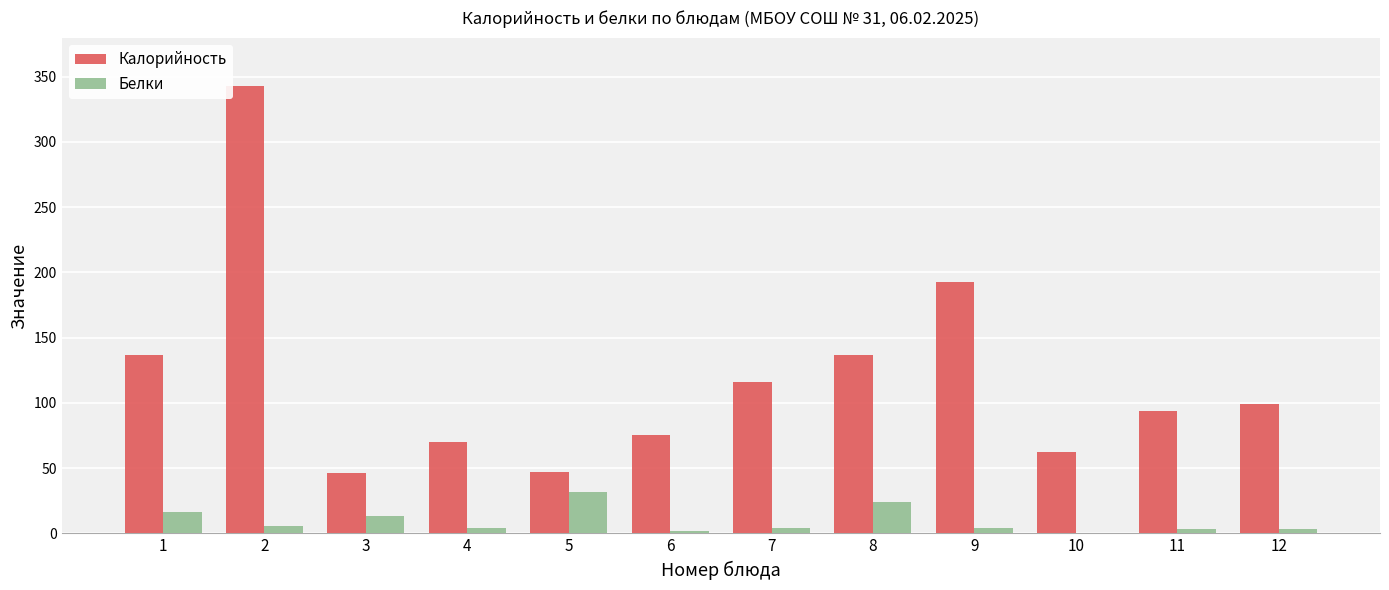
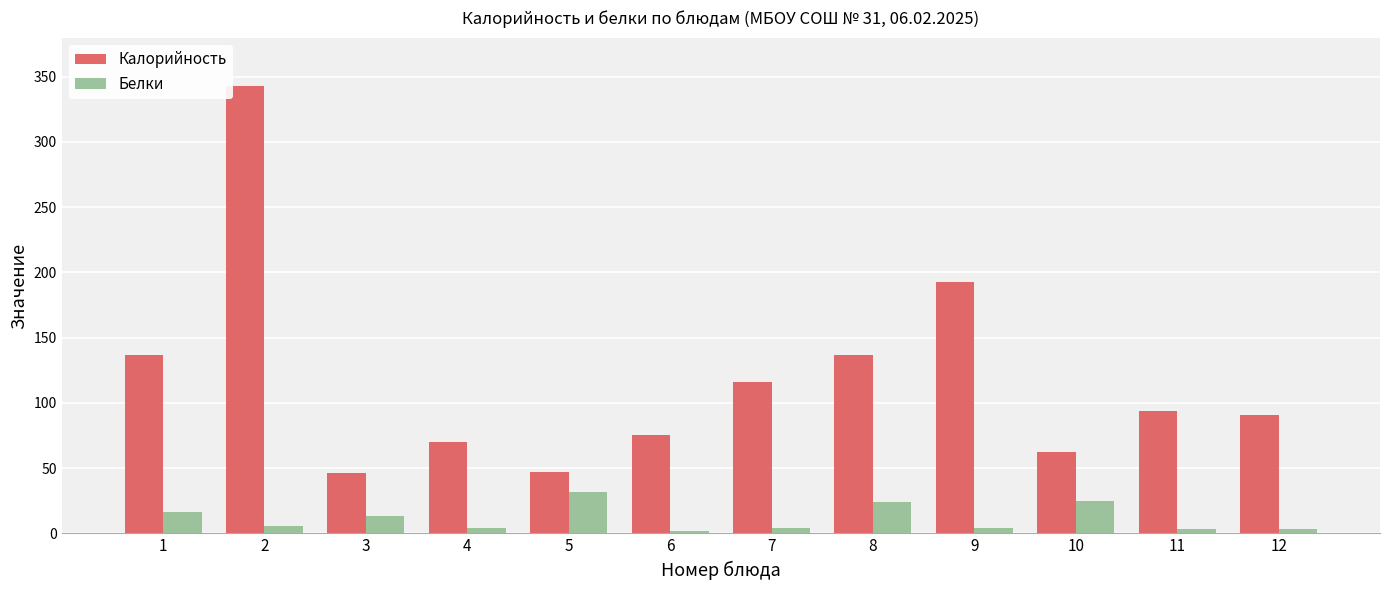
  {
    "Калорийность": {
      "1": 136,
      "2": 343,
      "3": 46,
      "4": 70,
      "5": 47,
      "6": 75,
      "7": 116,
      "8": 136,
      "9": 193,
      "10": 63,
      "11": 94,
-     "12": 99
+     "12": 91
    },
    "Белки": {
      "1": 16,
      "2": 6,
      "3": 13,
      "4": 4,
      "5": 32,
      "7": 4,
      "8": 24,
      "9": 4,
-     "10": 0,
+     "10": 25,
      "11": 3,
      "12": 3
    }
  }
